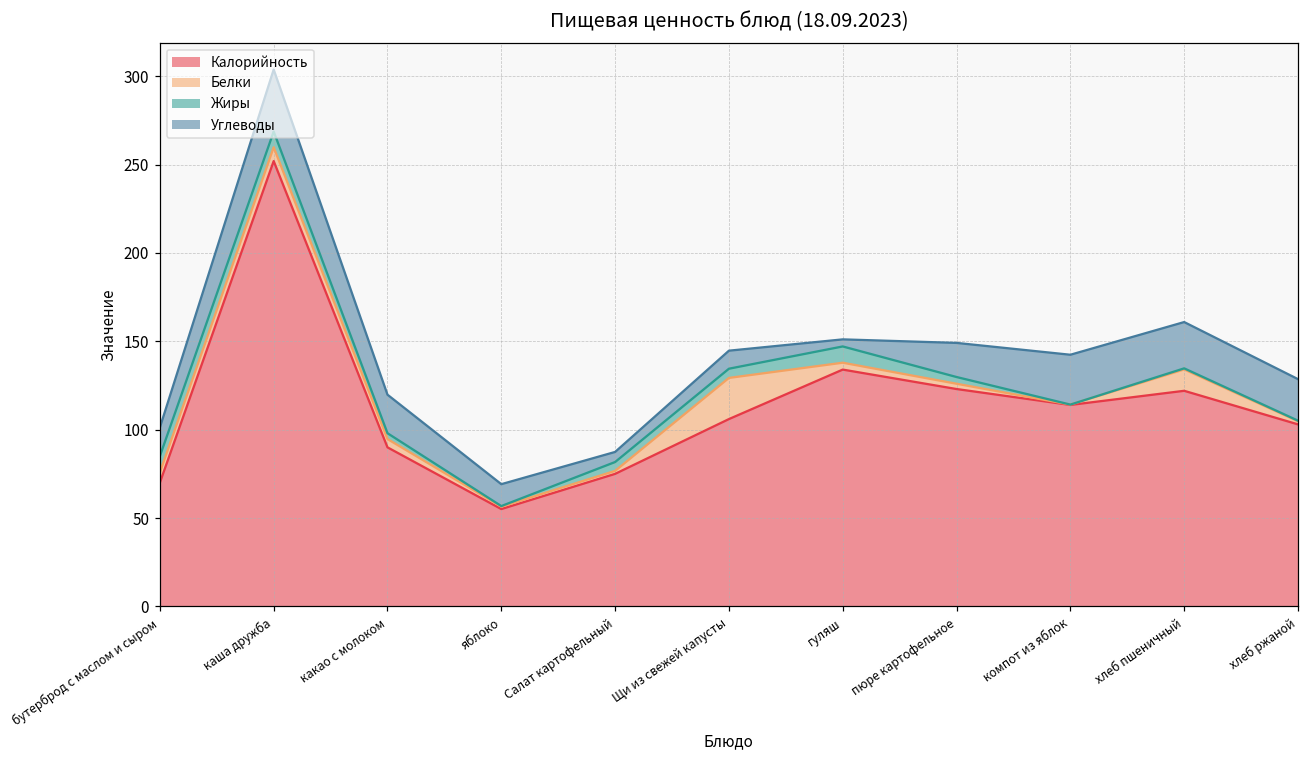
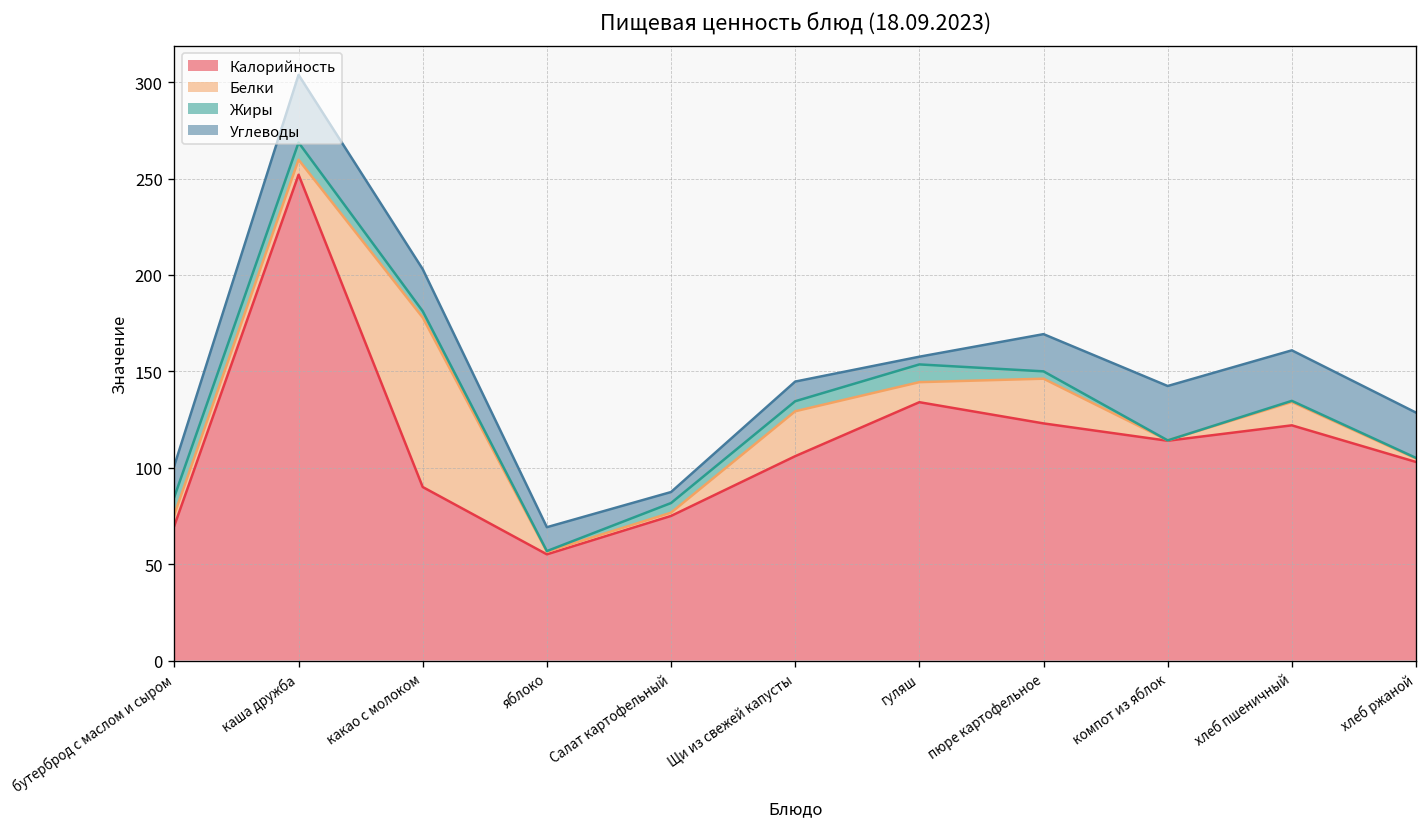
  {
    "Калорийность": {
      "бутерброд с маслом и сыром": 70,
      "каша дружба": 252,
      "какао с молоком": 90,
      "Салат картофельный": 75,
      "Щи из свежей капусты": 106,
      "гуляш": 134,
      "пюре картофельное": 123,
      "хлеб пшеничный": 122,
      "хлеб ржаной": 103
    },
    "Белки": {
      "бутерброд с маслом и сыром": 6,
      "каша дружба": 8,
-     "какао с молоком": 5,
+     "какао с молоком": 88,
      "Салат картофельный": 2,
      "Щи из свежей капусты": 23,
-     "гуляш": 4,
-     "пюре картофельное": 3
+     "гуляш": 10,
+     "пюре картофельное": 23
    }
  }
